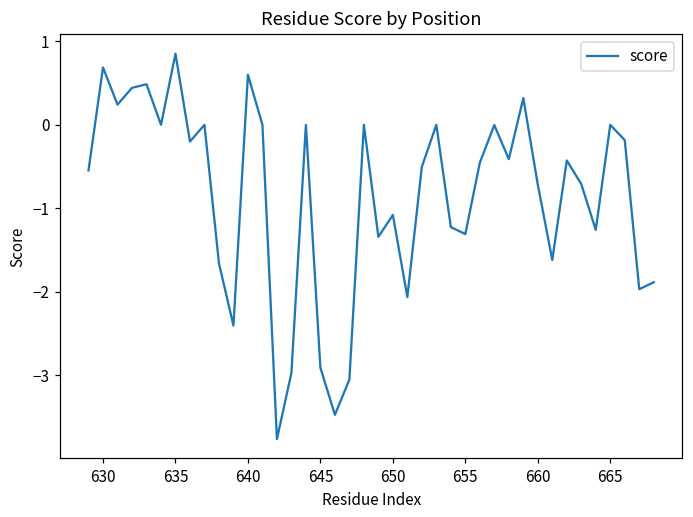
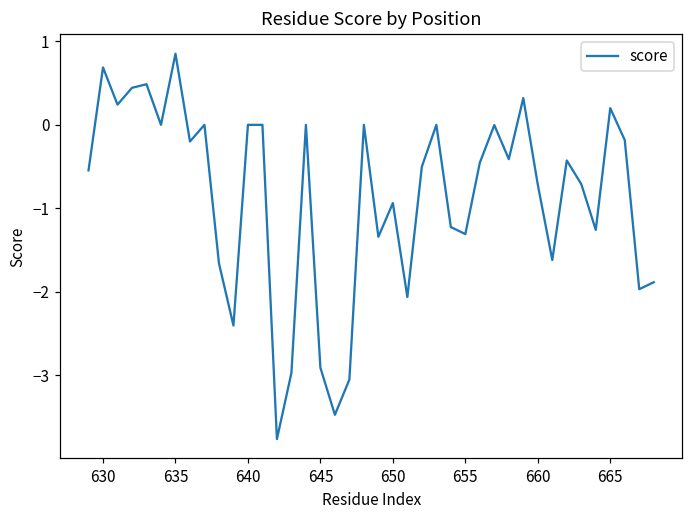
  {
    "630": 0.7,
    "635": 0.9,
-   "640": 0.6,
+   "640": 0.0,
    "645": -2.9,
-   "650": -1.1,
+   "650": -0.9,
    "655": -1.3,
    "660": -0.7,
-   "665": 0.0
+   "665": 0.2
  }
